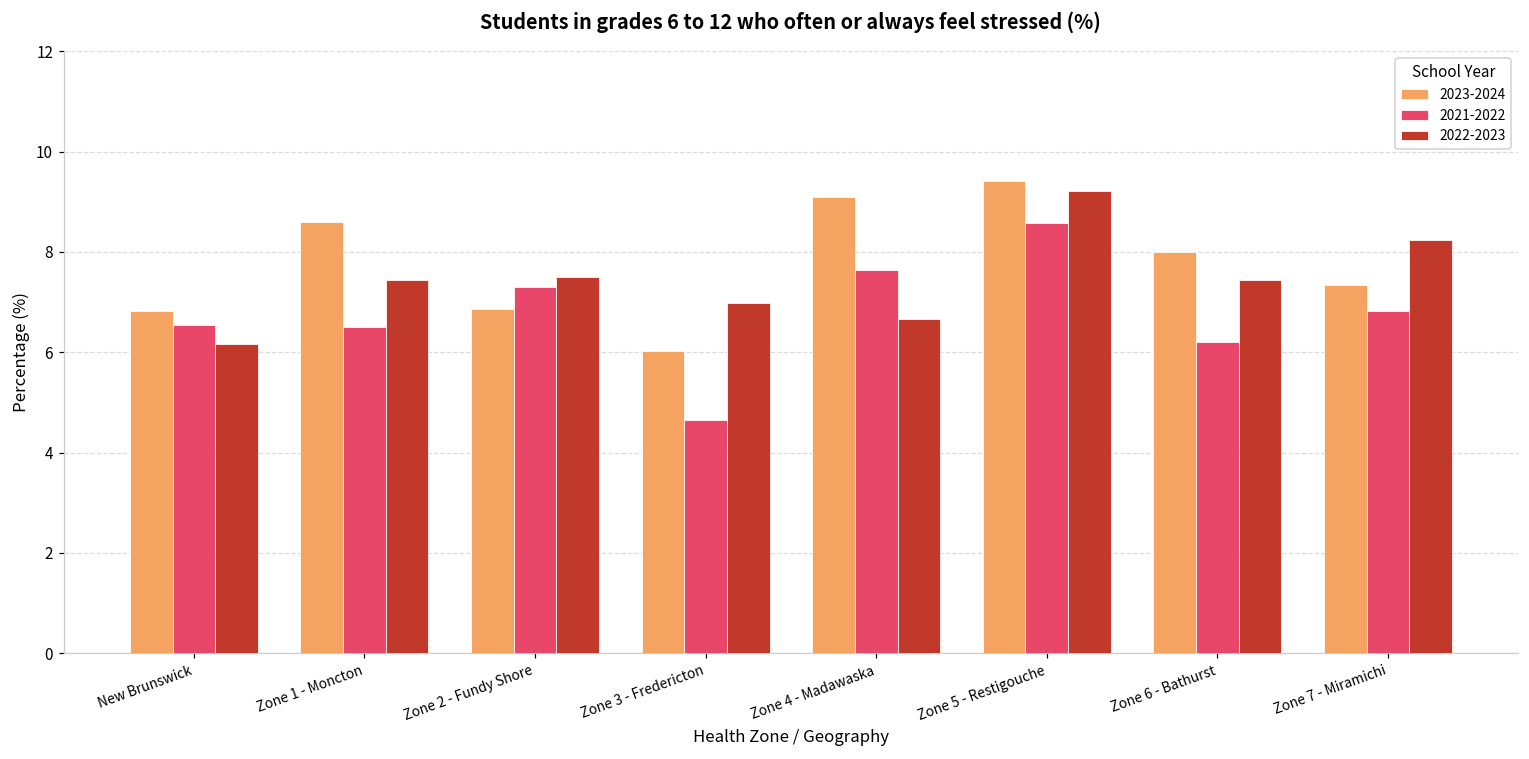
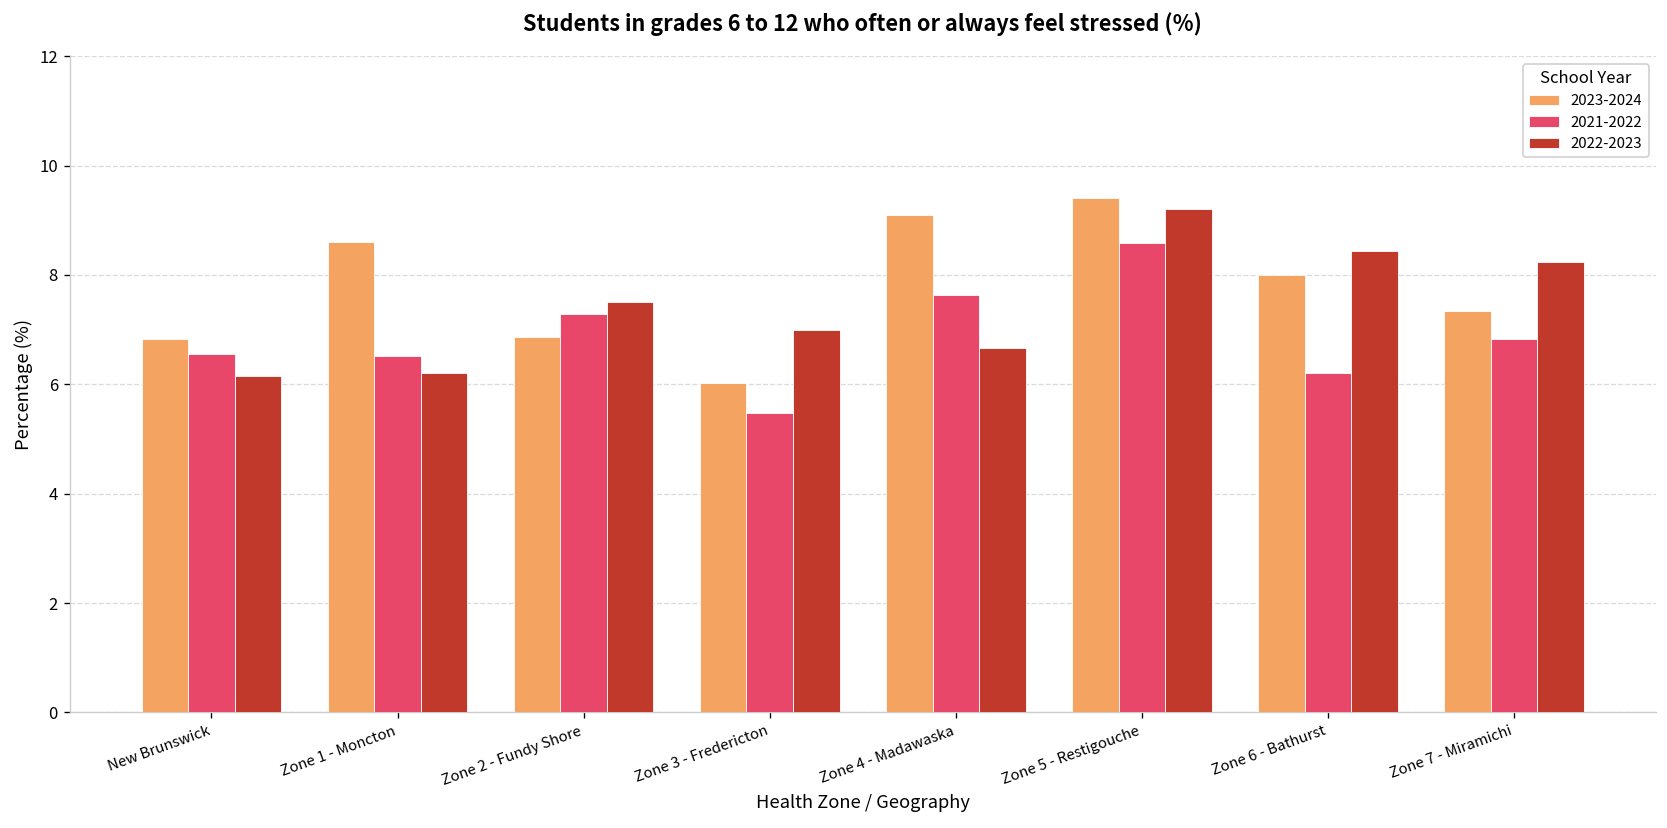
  {
    "2023-2024": {
      "New Brunswick": 6.8,
      "Zone 1 - Moncton": 8.6,
      "Zone 2 - Fundy Shore": 6.9,
      "Zone 3 - Fredericton": 6.0,
      "Zone 4 - Madawaska": 9.1,
      "Zone 5 - Restigouche": 9.4,
      "Zone 6 - Bathurst": 8.0,
      "Zone 7 - Miramichi": 7.3
    },
    "2021-2022": {
      "New Brunswick": 6.5,
      "Zone 1 - Moncton": 6.5,
      "Zone 2 - Fundy Shore": 7.3,
-     "Zone 3 - Fredericton": 4.6,
+     "Zone 3 - Fredericton": 5.5,
      "Zone 4 - Madawaska": 7.6,
      "Zone 5 - Restigouche": 8.6,
      "Zone 6 - Bathurst": 6.2,
      "Zone 7 - Miramichi": 6.8
    },
    "2022-2023": {
      "New Brunswick": 6.2,
-     "Zone 1 - Moncton": 7.4,
+     "Zone 1 - Moncton": 6.2,
      "Zone 2 - Fundy Shore": 7.5,
      "Zone 3 - Fredericton": 7.0,
      "Zone 4 - Madawaska": 6.7,
      "Zone 5 - Restigouche": 9.2,
-     "Zone 6 - Bathurst": 7.4,
+     "Zone 6 - Bathurst": 8.4,
      "Zone 7 - Miramichi": 8.2
    }
  }
